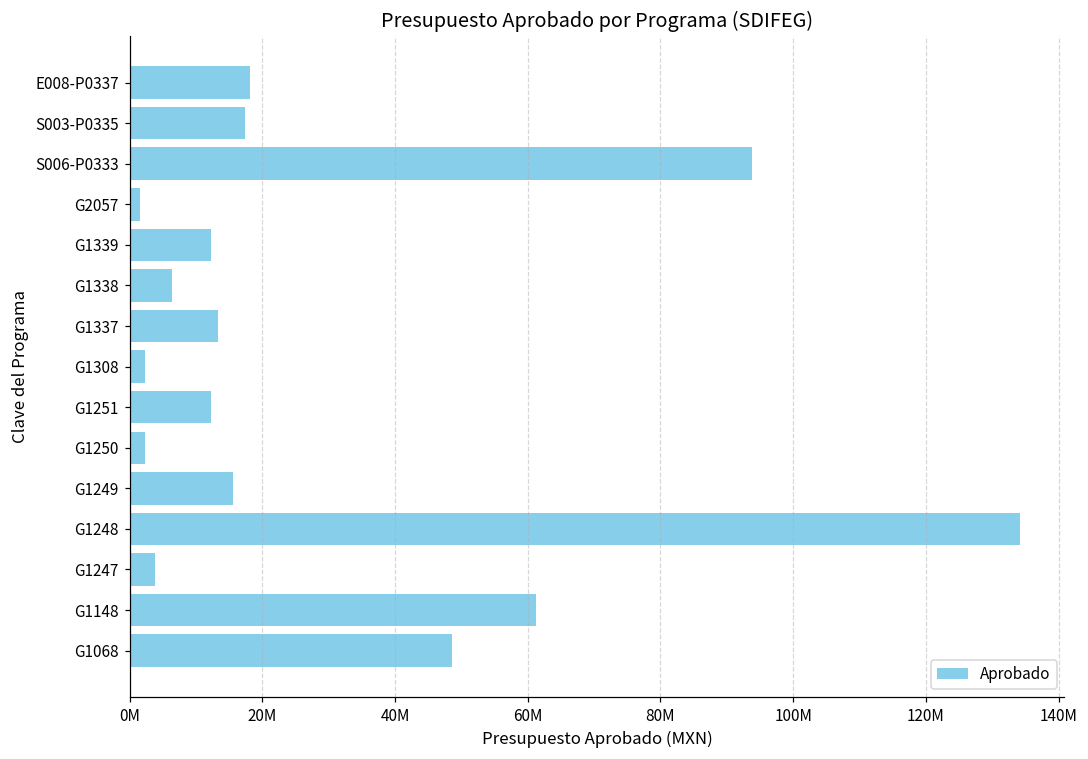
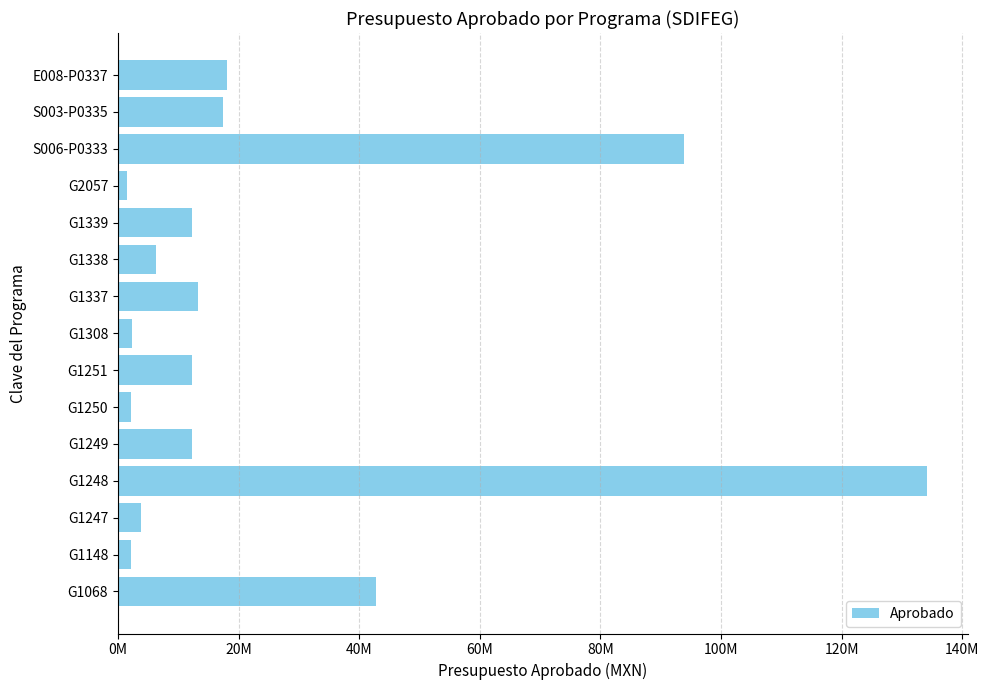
  {
    "E008-P0337": 18000000,
    "S003-P0335": 17000000,
    "S006-P0333": 94000000,
    "G2057": 2000000,
    "G1339": 12000000,
    "G1338": 6000000,
    "G1337": 13000000,
    "G1308": 2000000,
    "G1251": 12000000,
    "G1250": 2000000,
-   "G1249": 16000000,
+   "G1249": 12000000,
    "G1248": 134000000,
    "G1247": 4000000,
-   "G1148": 61000000,
-   "G1068": 49000000
+   "G1148": 2000000,
+   "G1068": 43000000
  }
